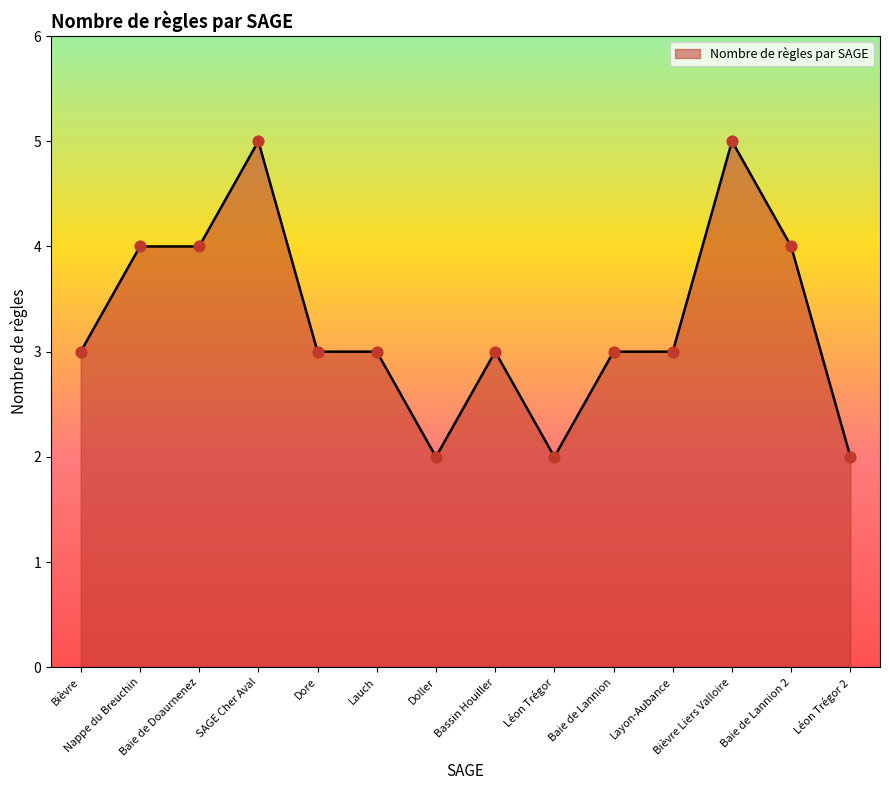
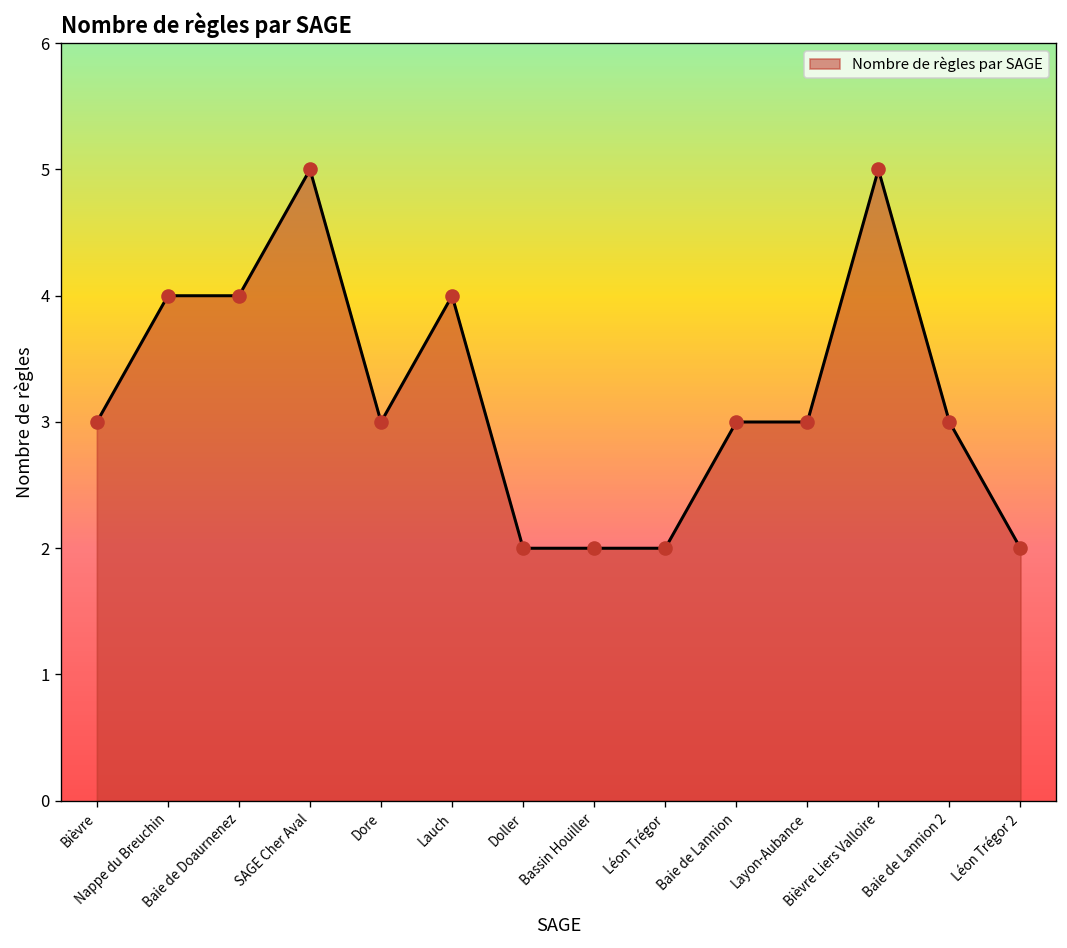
  {
    "Bièvre": 3,
    "Nappe du Breuchin": 4,
    "Baie de Doaurnenez": 4,
    "SAGE Cher Aval": 5,
    "Dore": 3,
-   "Lauch": 3,
+   "Lauch": 4,
    "Doller": 2,
-   "Bassin Houiller": 3,
+   "Bassin Houiller": 2,
    "Léon Trégor": 2,
    "Baie de Lannion": 3,
    "Layon-Aubance": 3,
    "Bièvre Liers Valloire": 5,
-   "Baie de Lannion 2": 4,
+   "Baie de Lannion 2": 3,
    "Léon Trégor 2": 2
  }
